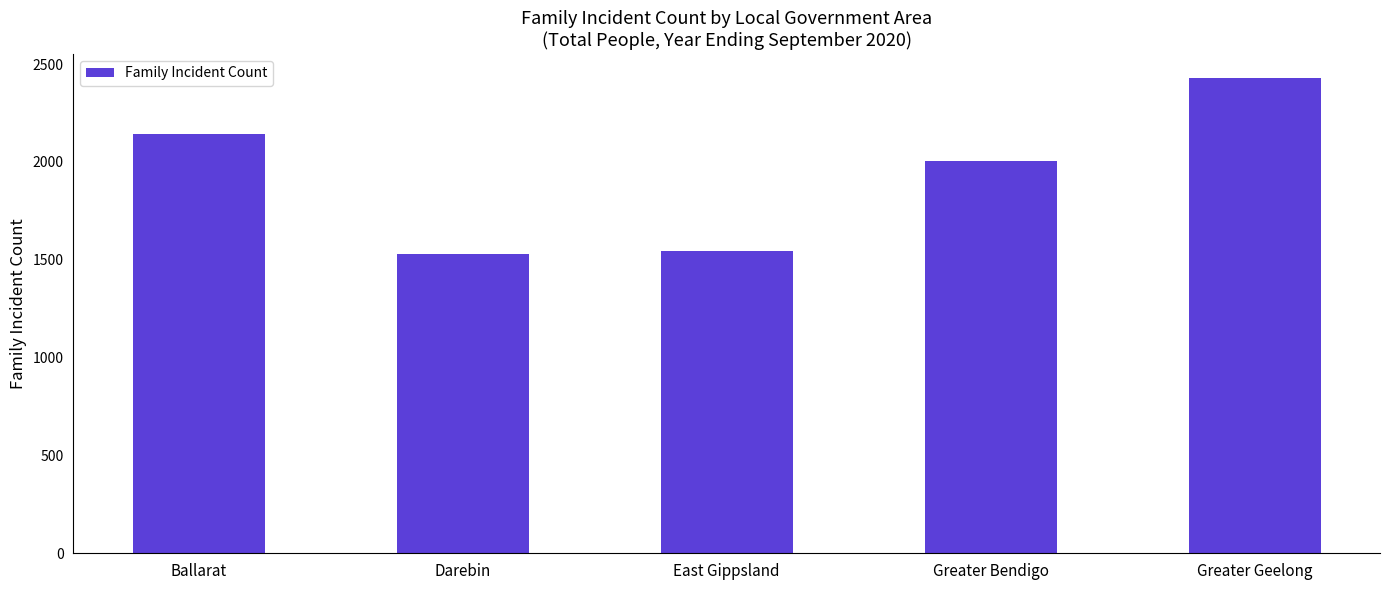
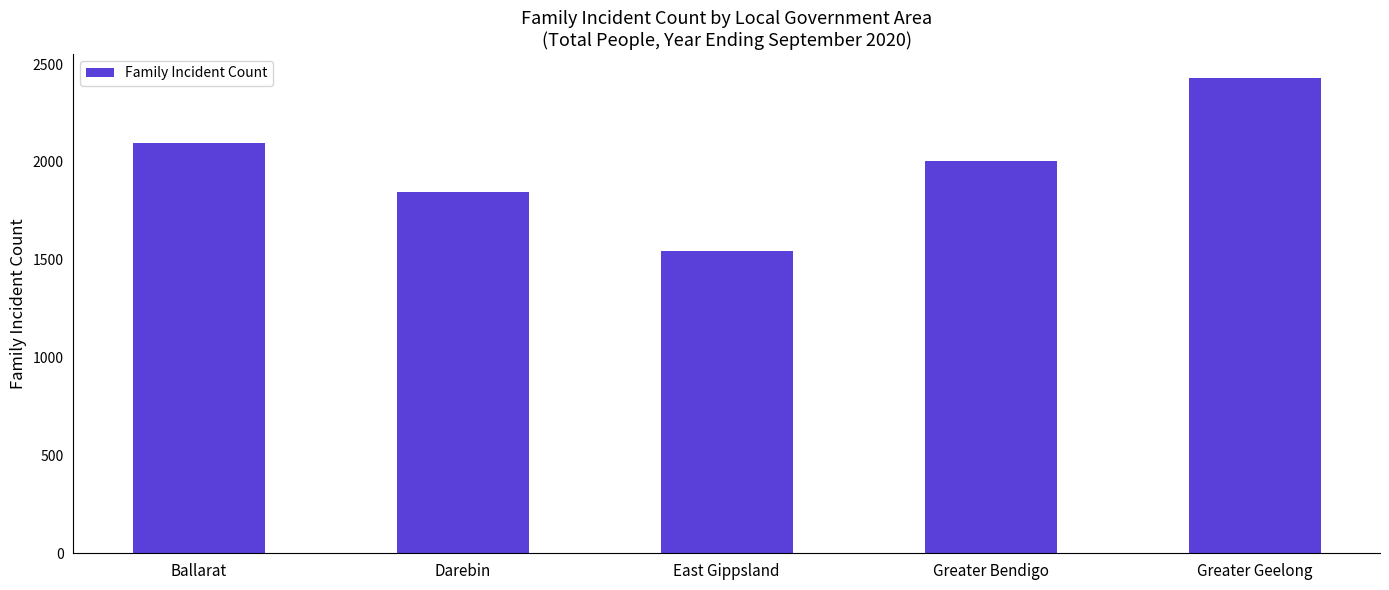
  {
-   "Ballarat": 2140,
-   "Darebin": 1530,
+   "Ballarat": 2100,
+   "Darebin": 1850,
    "East Gippsland": 1540,
    "Greater Bendigo": 2010,
    "Greater Geelong": 2430
  }
